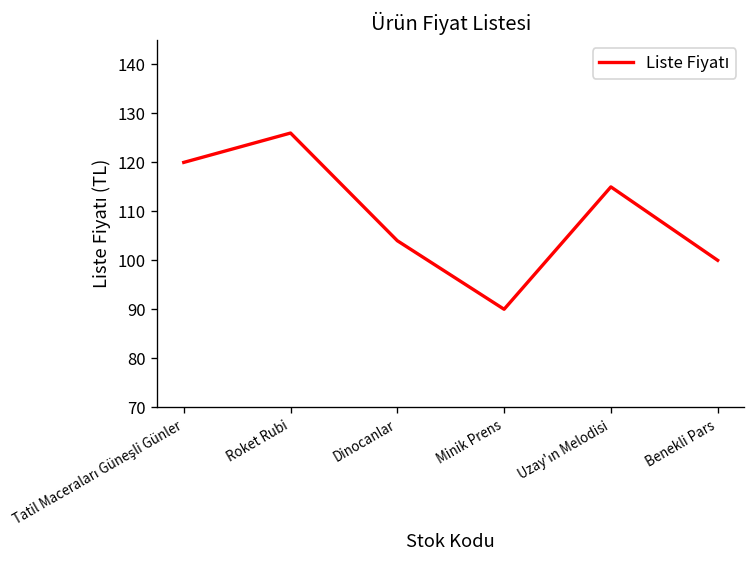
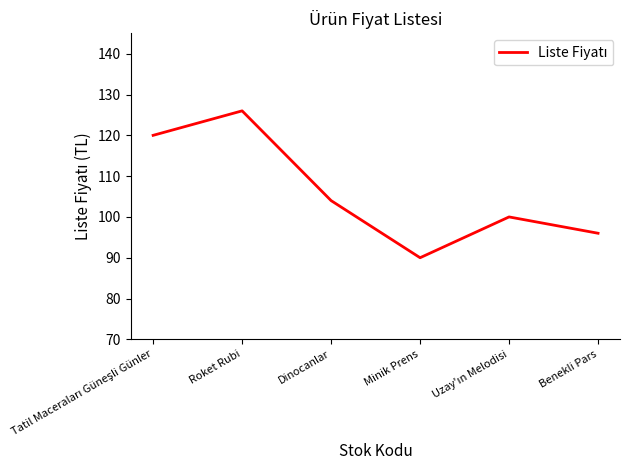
  {
    "Tatil Maceraları Güneşli Günler": 120,
    "Roket Rubi": 126,
    "Dinocanlar": 104,
    "Minik Prens": 90,
-   "Uzay'ın Melodisi": 115,
-   "Benekli Pars": 100
+   "Uzay'ın Melodisi": 100,
+   "Benekli Pars": 96
  }
